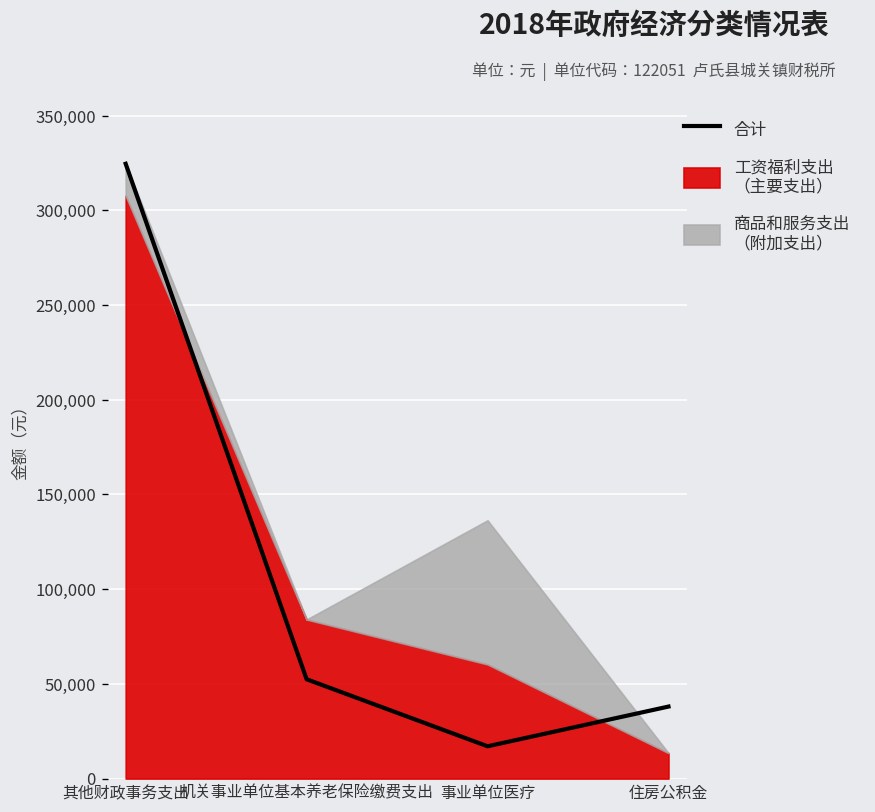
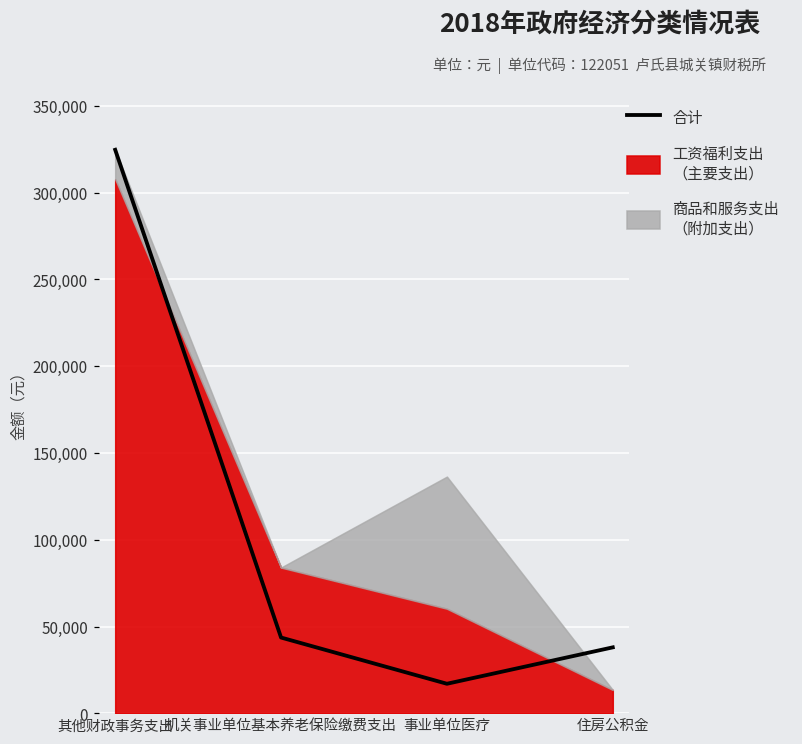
  {
    "合计": {
-     "机关事业单位基本养老保险缴费支出": "52,000",
+     "机关事业单位基本养老保险缴费支出": "44,000",
      "事业单位医疗": "17,000",
      "住房公积金": "38,000"
    }
  }
